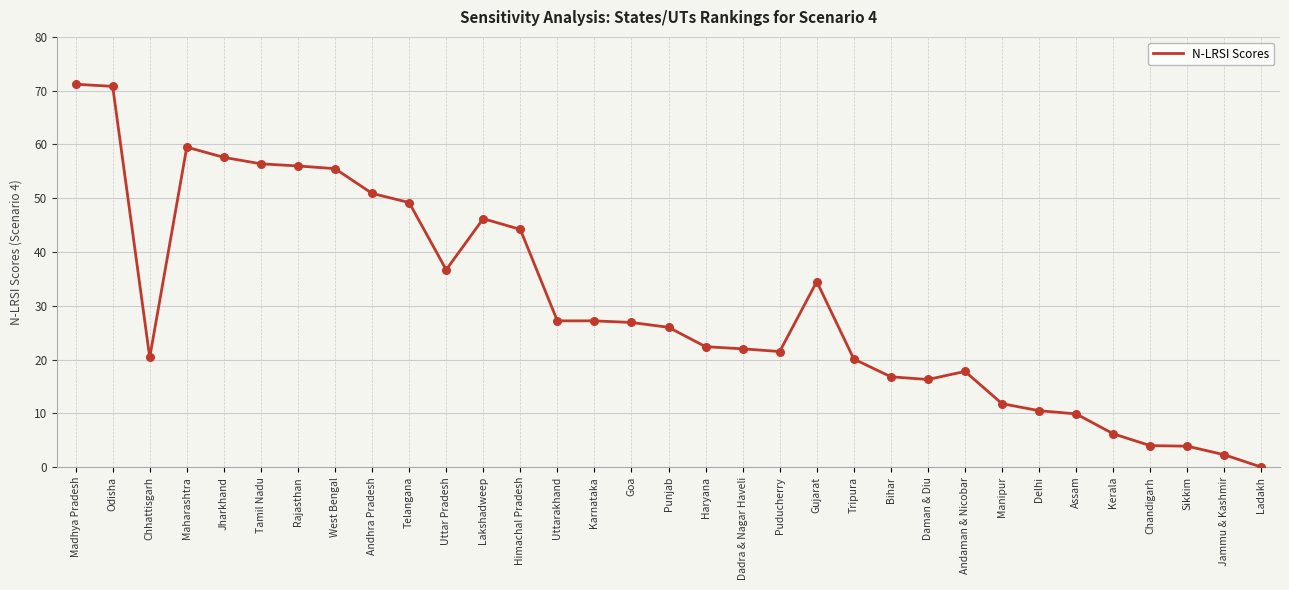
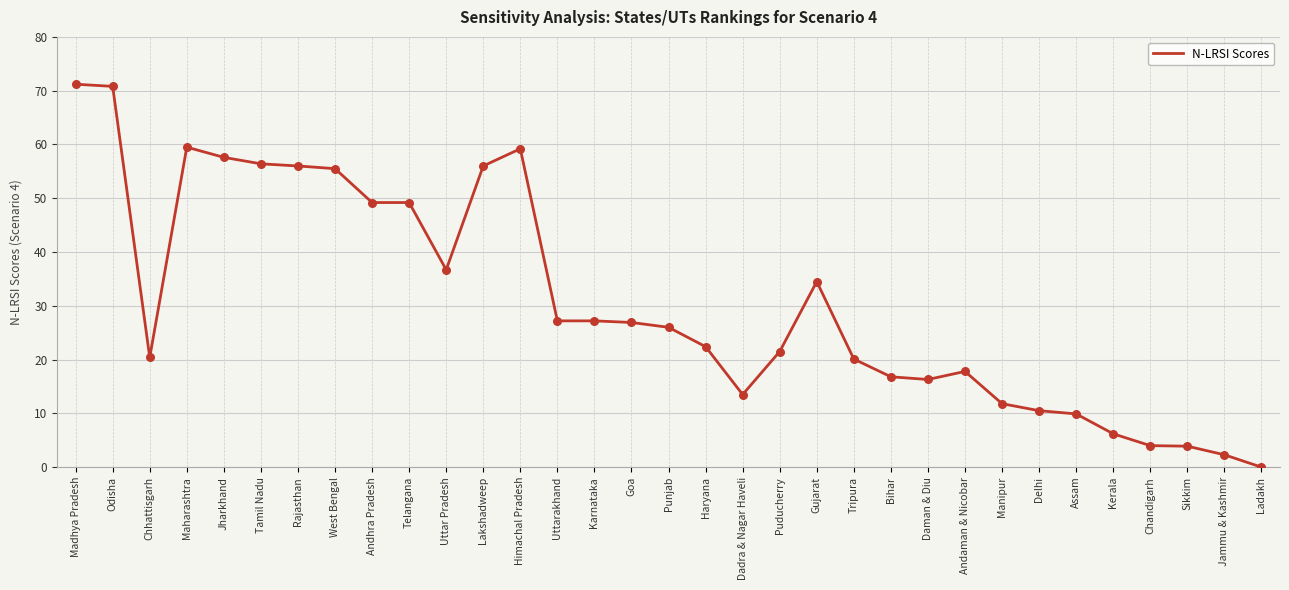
  {
    "Madhya Pradesh": 71,
    "Odisha": 71,
    "Chhattisgarh": 20,
    "Maharashtra": 60,
    "Jharkhand": 58,
    "Tamil Nadu": 56,
    "Rajasthan": 56,
    "West Bengal": 56,
-   "Andhra Pradesh": 51,
+   "Andhra Pradesh": 49,
    "Telangana": 49,
    "Uttar Pradesh": 37,
-   "Lakshadweep": 46,
-   "Himachal Pradesh": 44,
+   "Lakshadweep": 56,
+   "Himachal Pradesh": 59,
    "Uttarakhand": 27,
    "Karnataka": 27,
    "Goa": 27,
    "Punjab": 26,
    "Haryana": 22,
-   "Dadra & Nagar Haveli": 22,
+   "Dadra & Nagar Haveli": 14,
    "Puducherry": 22,
    "Gujarat": 35,
    "Tripura": 20,
    "Bihar": 17,
    "Daman & Diu": 16,
    "Andaman & Nicobar": 18,
    "Manipur": 12,
    "Delhi": 11,
    "Assam": 10,
    "Kerala": 6,
    "Chandigarh": 4,
    "Sikkim": 4,
    "Jammu & Kashmir": 2,
    "Ladakh": 0
  }
